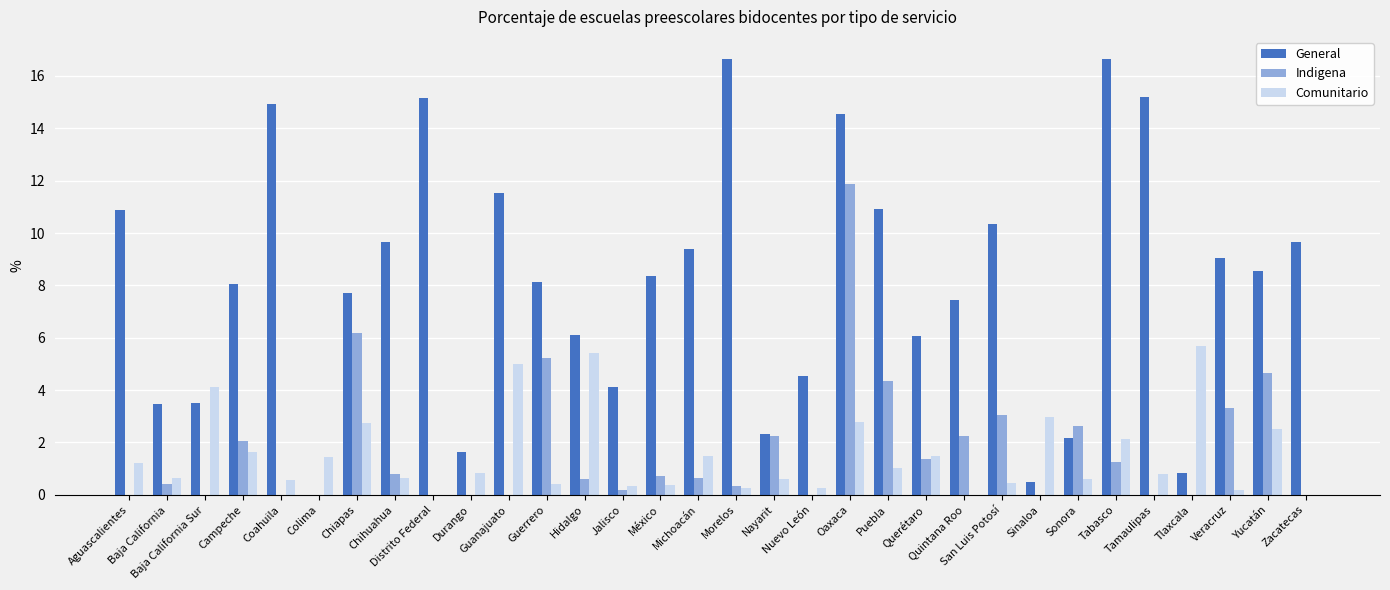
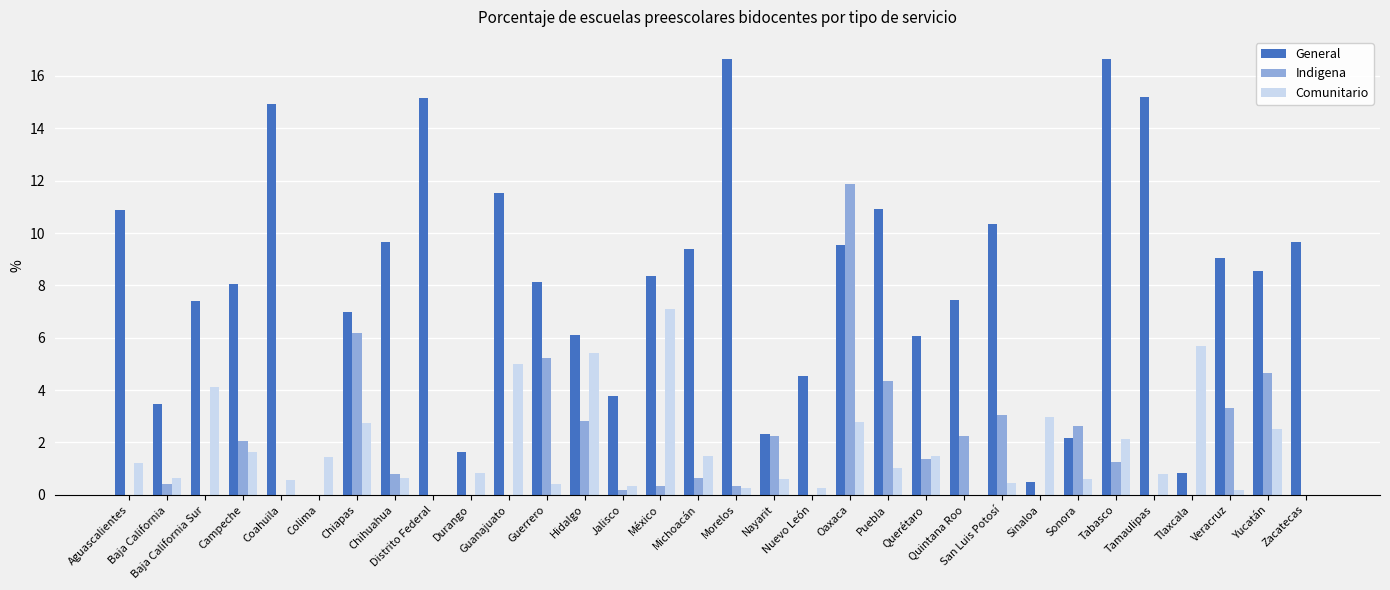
  {
    "General": {
      "Aguascalientes": 10.9,
      "Baja California": 3.5,
-     "Baja California Sur": 3.5,
+     "Baja California Sur": 7.4,
      "Campeche": 8.1,
      "Coahuila": 14.9,
      "Colima": 0.0,
-     "Chiapas": 7.7,
+     "Chiapas": 7.0,
      "Chihuahua": 9.6,
      "Distrito Federal": 15.2,
      "Durango": 1.6,
      "Guanajuato": 11.5,
      "Guerrero": 8.1,
      "Hidalgo": 6.1,
-     "Jalisco": 4.1,
+     "Jalisco": 3.8,
      "México": 8.4,
      "Michoacán": 9.4,
      "Morelos": 16.6,
      "Nayarit": 2.3,
      "Nuevo León": 4.5,
-     "Oaxaca": 14.5,
+     "Oaxaca": 9.5,
      "Puebla": 10.9,
      "Querétaro": 6.1,
      "Quintana Roo": 7.5,
      "San Luis Potosí": 10.4,
      "Sinaloa": 0.5,
      "Sonora": 2.2,
      "Tabasco": 16.7,
      "Tamaulipas": 15.2,
      "Tlaxcala": 0.9,
      "Veracruz": 9.1,
      "Yucatán": 8.5,
      "Zacatecas": 9.7
    },
    "Indigena": {
      "Aguascalientes": 0.0,
      "Baja California": 0.4,
      "Baja California Sur": 0.0,
      "Campeche": 2.1,
      "Coahuila": 0.0,
      "Colima": 0.0,
      "Chiapas": 6.2,
      "Chihuahua": 0.8,
      "Distrito Federal": 0.0,
      "Durango": 0.0,
      "Guanajuato": 0.0,
      "Guerrero": 5.2,
-     "Hidalgo": 0.6,
+     "Hidalgo": 2.8,
      "Jalisco": 0.2,
-     "México": 0.7,
+     "México": 0.3,
      "Michoacán": 0.7,
      "Morelos": 0.3,
      "Nayarit": 2.3,
      "Nuevo León": 0.0,
      "Oaxaca": 11.9,
      "Puebla": 4.3,
      "Querétaro": 1.4,
      "Quintana Roo": 2.3,
      "San Luis Potosí": 3.0,
      "Sinaloa": 0.0,
      "Sonora": 2.6,
      "Tabasco": 1.3,
      "Tamaulipas": 0.0,
      "Tlaxcala": 0.0,
      "Veracruz": 3.3,
      "Yucatán": 4.7,
      "Zacatecas": 0.0
    },
    "Comunitario": {
      "Aguascalientes": 1.2,
      "Baja California": 0.6,
      "Baja California Sur": 4.1,
      "Campeche": 1.6,
      "Coahuila": 0.6,
      "Colima": 1.5,
      "Chiapas": 2.8,
      "Chihuahua": 0.6,
      "Distrito Federal": 0.0,
      "Durango": 0.8,
      "Guanajuato": 5.0,
      "Guerrero": 0.4,
      "Hidalgo": 5.4,
      "Jalisco": 0.3,
-     "México": 0.4,
+     "México": 7.1,
      "Michoacán": 1.5,
      "Morelos": 0.3,
      "Nayarit": 0.6,
      "Nuevo León": 0.3,
      "Oaxaca": 2.8,
      "Puebla": 1.0,
      "Querétaro": 1.5,
      "Quintana Roo": 0.0,
      "San Luis Potosí": 0.5,
      "Sinaloa": 3.0,
      "Sonora": 0.6,
      "Tabasco": 2.1,
      "Tamaulipas": 0.8,
      "Tlaxcala": 5.7,
      "Veracruz": 0.2,
      "Yucatán": 2.5,
      "Zacatecas": 0.0
    }
  }
